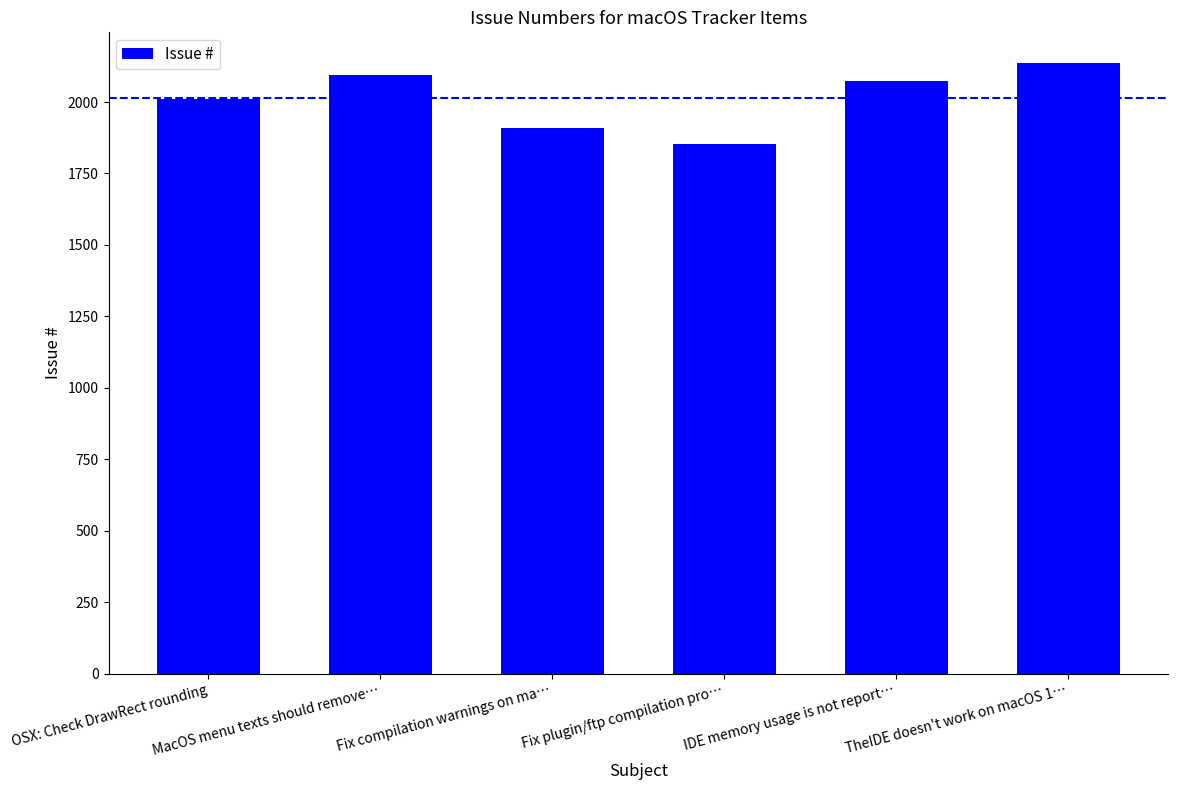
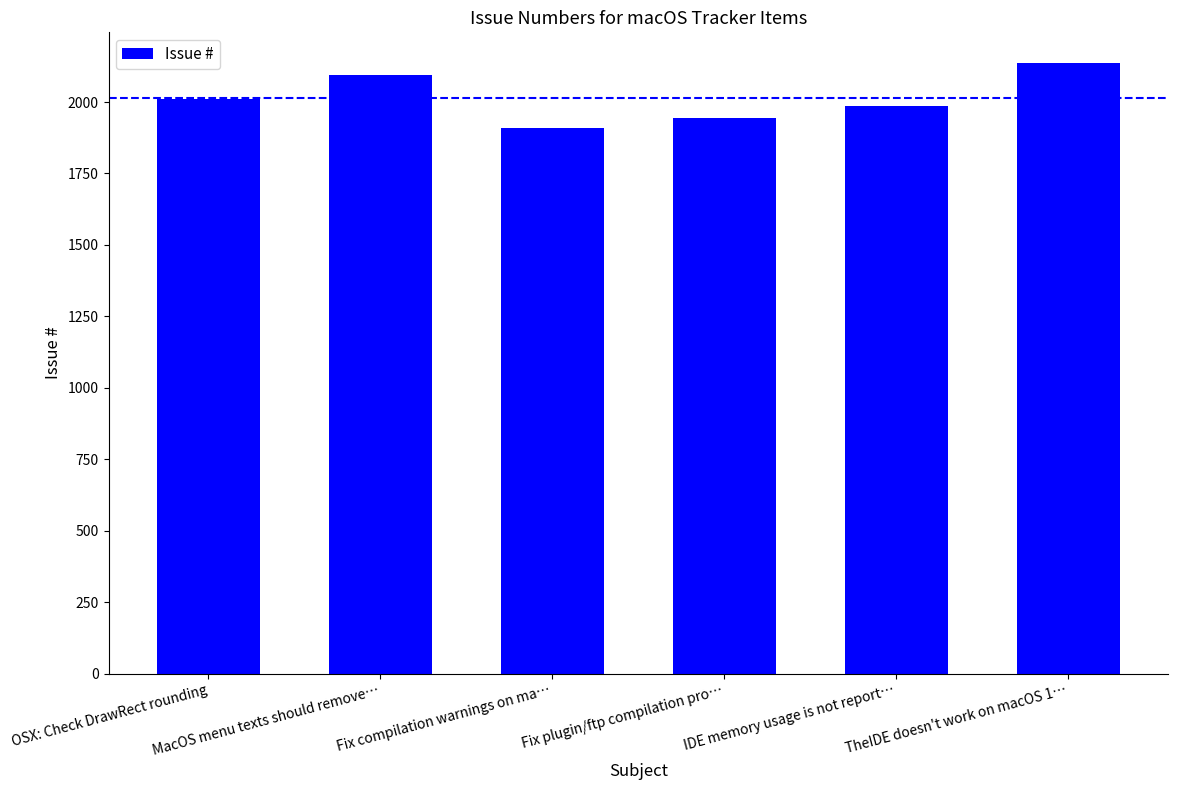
  {
    "OSX: Check DrawRect rounding": 2010,
    "MacOS menu texts should remove…": 2100,
    "Fix compilation warnings on ma…": 1910,
-   "Fix plugin/ftp compilation pro…": 1850,
-   "IDE memory usage is not report…": 2070,
+   "Fix plugin/ftp compilation pro…": 1950,
+   "IDE memory usage is not report…": 1990,
    "TheIDE doesn't work on macOS 1…": 2140
  }
